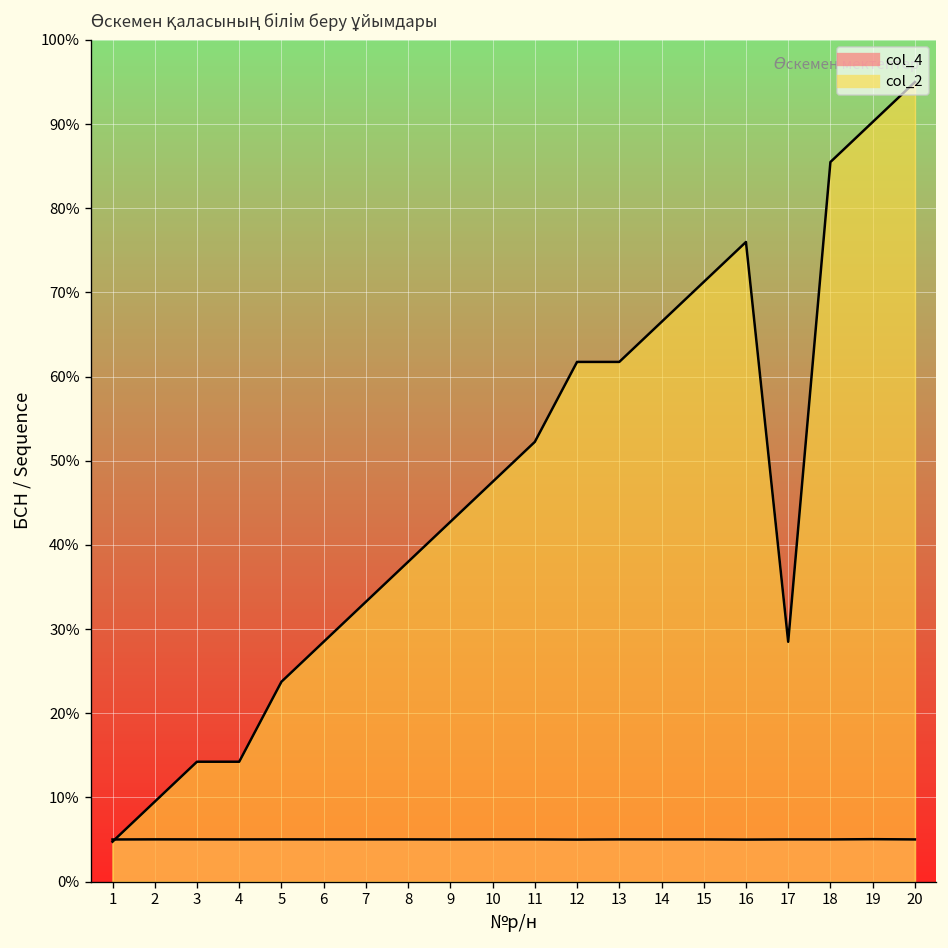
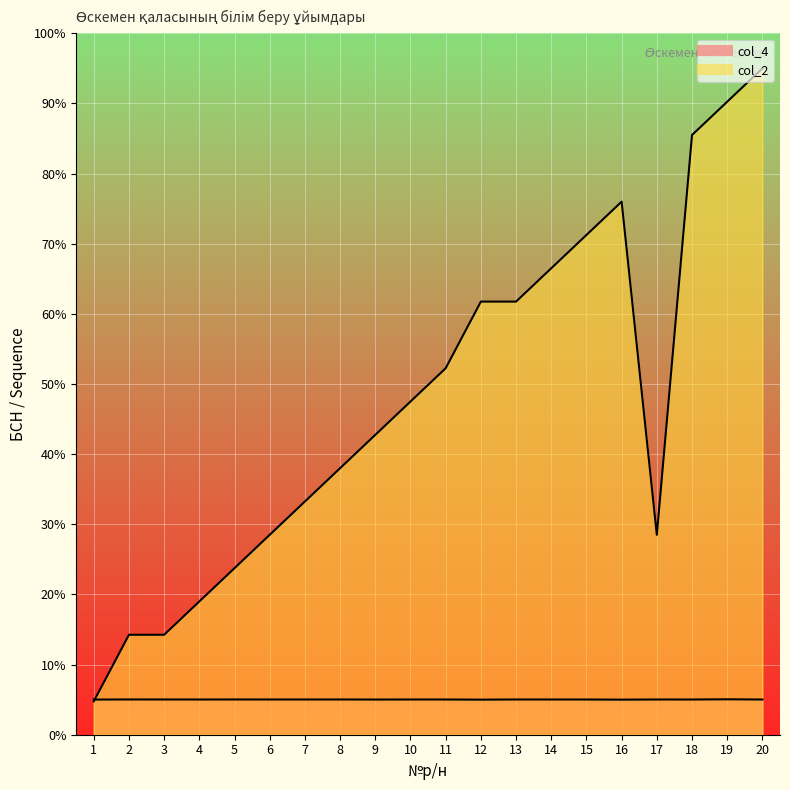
  {
    "col_4": {
      "2": "5%",
      "3": "5%",
      "4": "5%",
      "5": "5%",
      "6": "5%",
      "7": "5%",
      "8": "5%",
      "9": "5%",
      "10": "5%",
      "11": "5%",
      "12": "5%",
      "13": "5%",
      "14": "5%",
      "15": "5%",
      "16": "5%",
      "17": "5%",
      "18": "5%",
      "19": "5%",
      "20": "5%"
    },
    "col_2": {
-     "2": "10%",
+     "2": "14%",
      "3": "14%",
-     "4": "14%",
+     "4": "19%",
      "5": "24%",
      "6": "29%",
      "7": "33%",
      "8": "38%",
      "9": "43%",
      "10": "48%",
      "11": "52%",
      "12": "62%",
      "13": "62%",
      "14": "67%",
      "15": "71%",
      "16": "76%",
      "17": "29%",
      "18": "86%",
      "19": "90%"
    }
  }
